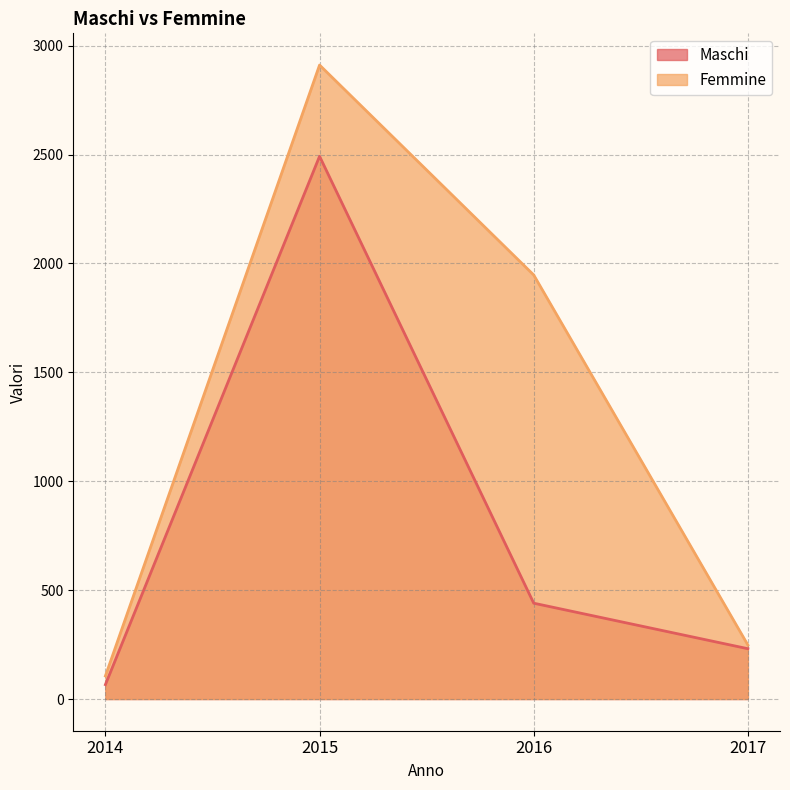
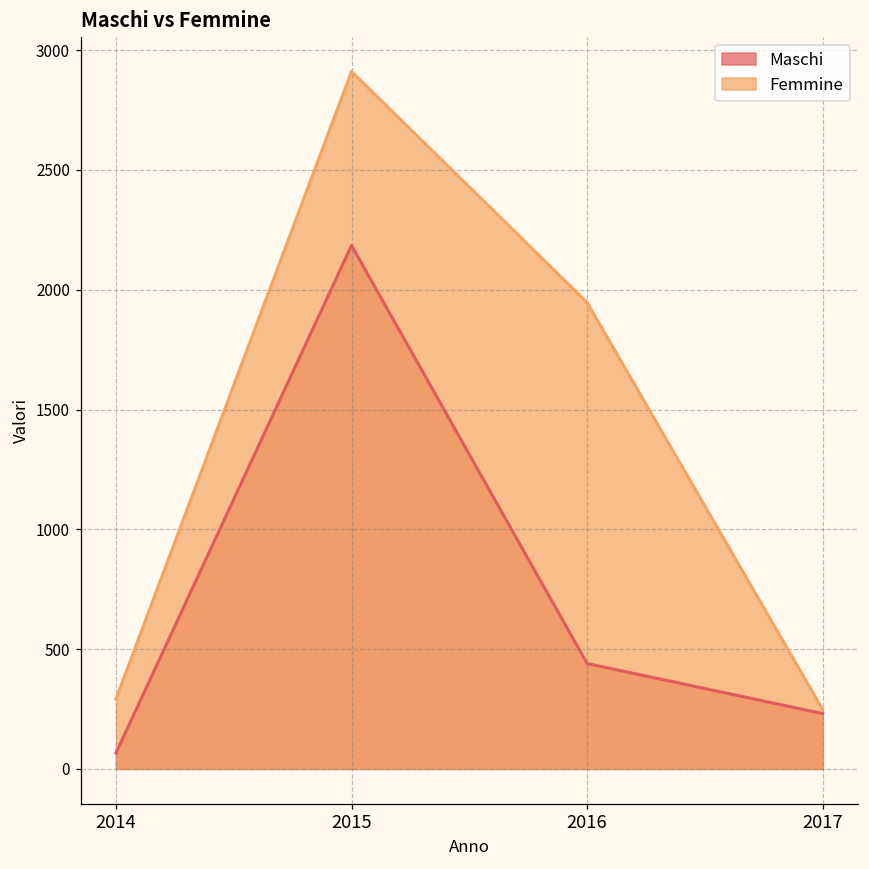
  {
    "Maschi": {
      "2014": 70,
-     "2015": 2490,
+     "2015": 2190,
      "2016": 440,
      "2017": 230
    },
    "Femmine": {
-     "2014": 110,
+     "2014": 290,
      "2015": 2910,
      "2016": 1950,
      "2017": 250
    }
  }
